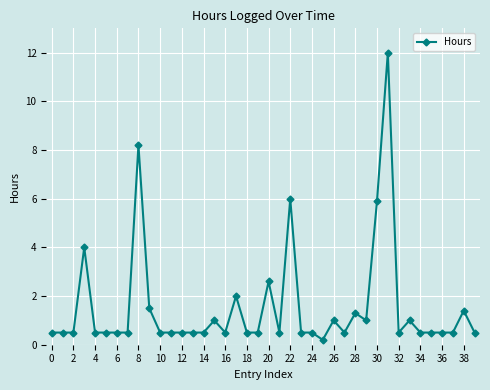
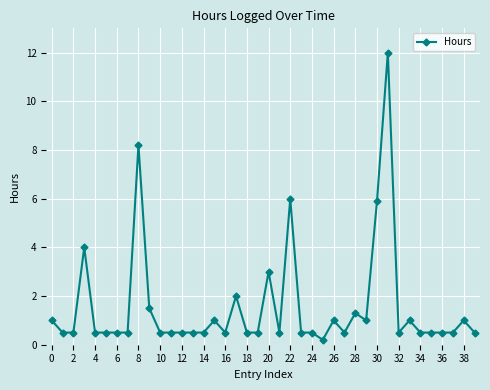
  {
-   "0": 0.5,
+   "0": 1.0,
    "2": 0.5,
    "4": 0.5,
    "6": 0.5,
    "8": 8.2,
    "10": 0.5,
    "12": 0.5,
    "14": 0.5,
    "16": 0.5,
    "18": 0.5,
-   "20": 2.6,
+   "20": 3.0,
    "22": 6.0,
    "24": 0.5,
    "26": 1.0,
    "28": 1.3,
    "30": 5.9,
    "32": 0.5,
    "34": 0.5,
    "36": 0.5,
-   "38": 1.4
+   "38": 1.0
  }
